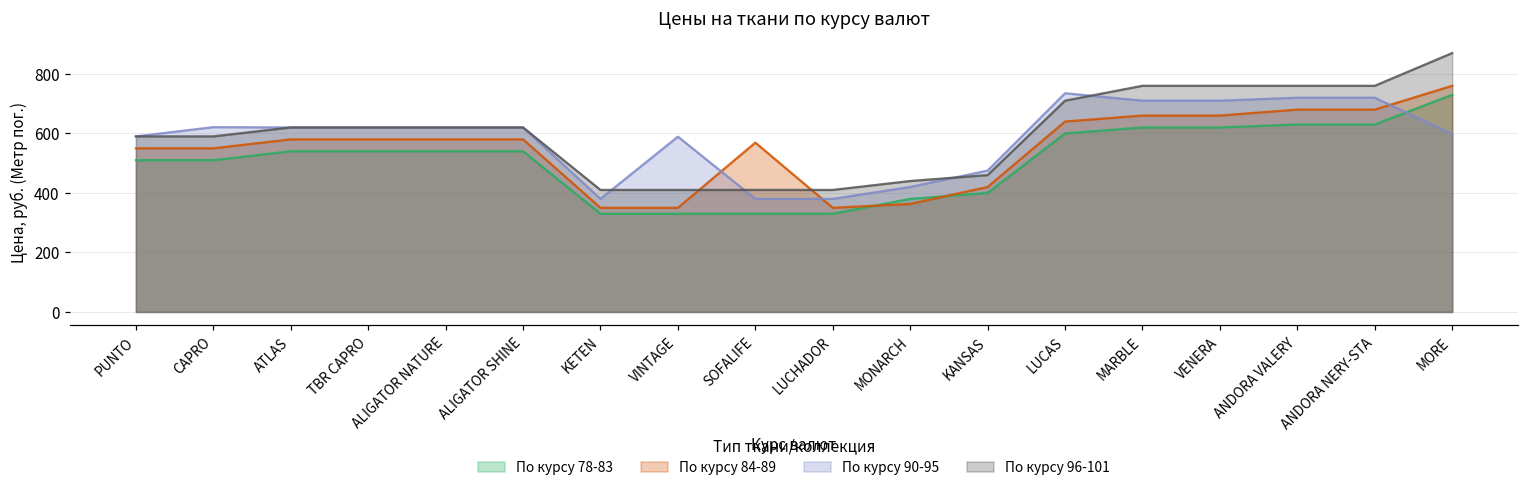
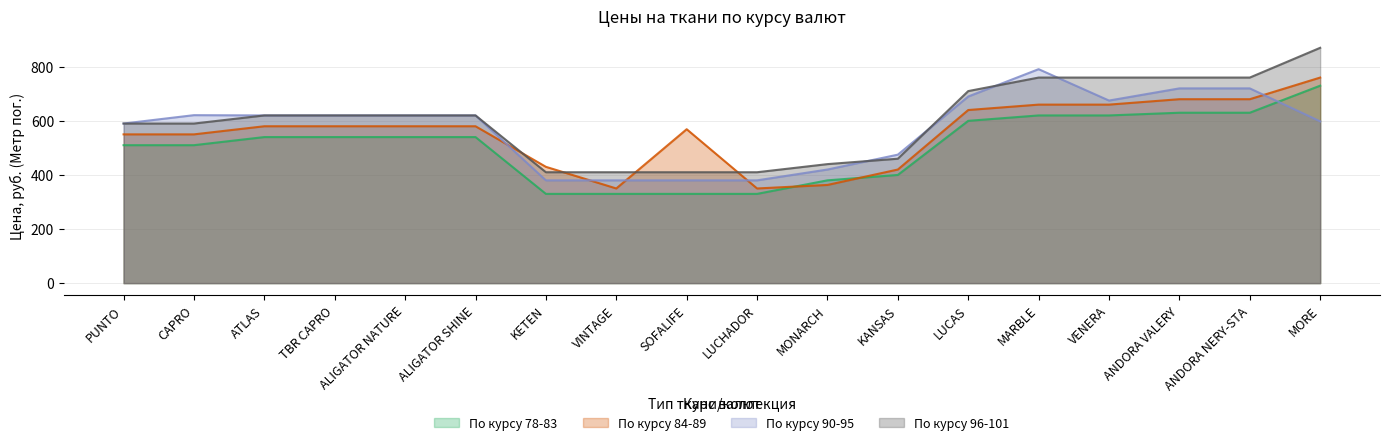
  {
    "По курсу 84-89": {
      "PUNTO": 550,
      "CAPRO": 550,
      "ATLAS": 580,
      "TBR CAPRO": 580,
      "ALIGATOR NATURE": 580,
      "ALIGATOR SHINE": 580,
-     "KETEN": 350,
+     "KETEN": 430,
      "VINTAGE": 350,
      "SOFALIFE": 570,
      "LUCHADOR": 350,
      "MONARCH": 360,
      "KANSAS": 420,
      "LUCAS": 640,
      "MARBLE": 660,
      "VENERA": 660,
      "ANDORA VALERY": 680,
      "ANDORA NERY-STA": 680,
      "MORE": 760
    },
    "По курсу 90-95": {
      "CAPRO": 620,
      "KETEN": 380,
-     "VINTAGE": 590,
+     "VINTAGE": 380,
      "SOFALIFE": 380,
      "LUCHADOR": 380,
      "MONARCH": 420,
      "KANSAS": 480,
-     "LUCAS": 740,
-     "MARBLE": 710,
-     "VENERA": 710,
+     "LUCAS": 690,
+     "MARBLE": 790,
+     "VENERA": 680,
      "ANDORA VALERY": 720,
      "ANDORA NERY-STA": 720,
      "MORE": 600
    }
  }
